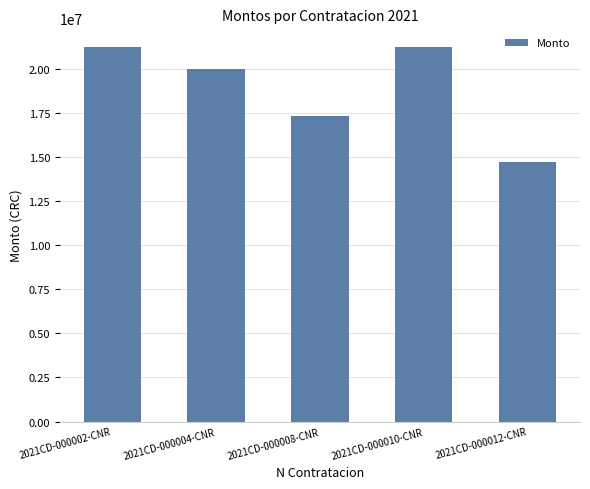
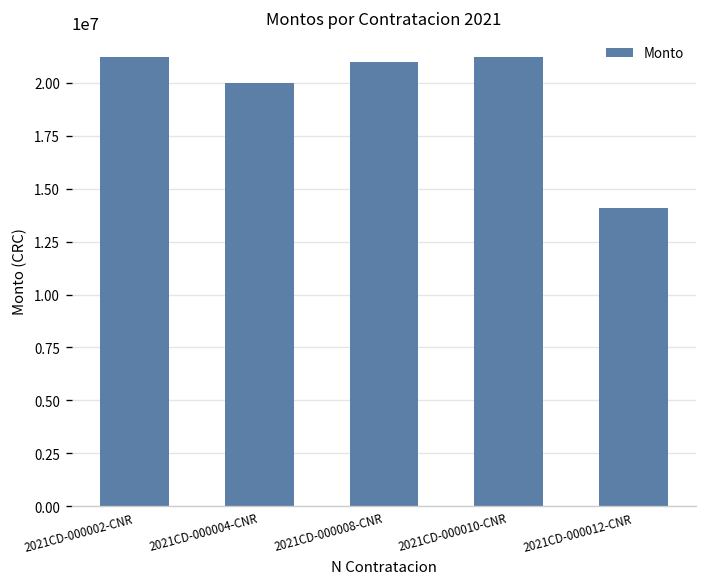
  {
    "2021CD-000002-CNR": 21200000,
    "2021CD-000004-CNR": 20000000,
-   "2021CD-000008-CNR": 17300000,
+   "2021CD-000008-CNR": 21000000,
    "2021CD-000010-CNR": 21200000,
-   "2021CD-000012-CNR": 14700000
+   "2021CD-000012-CNR": 14100000
  }
